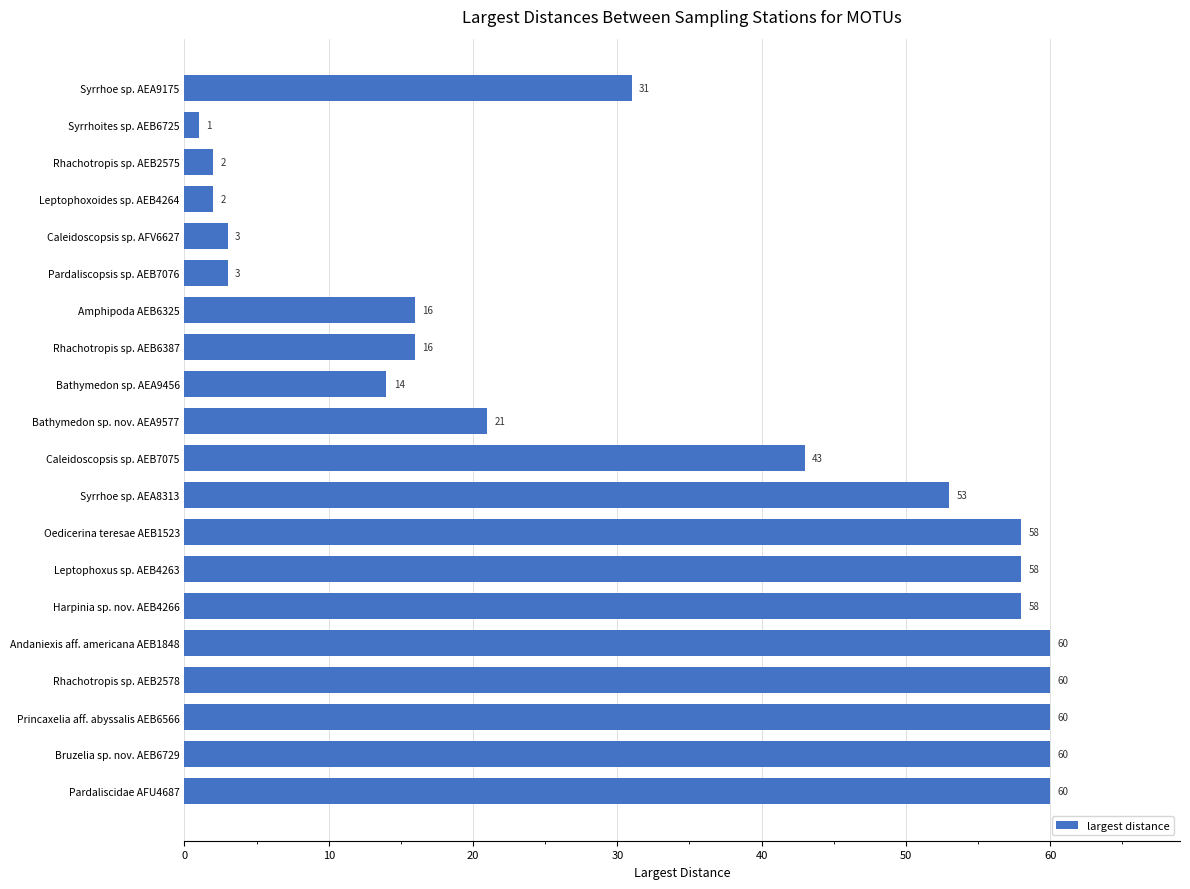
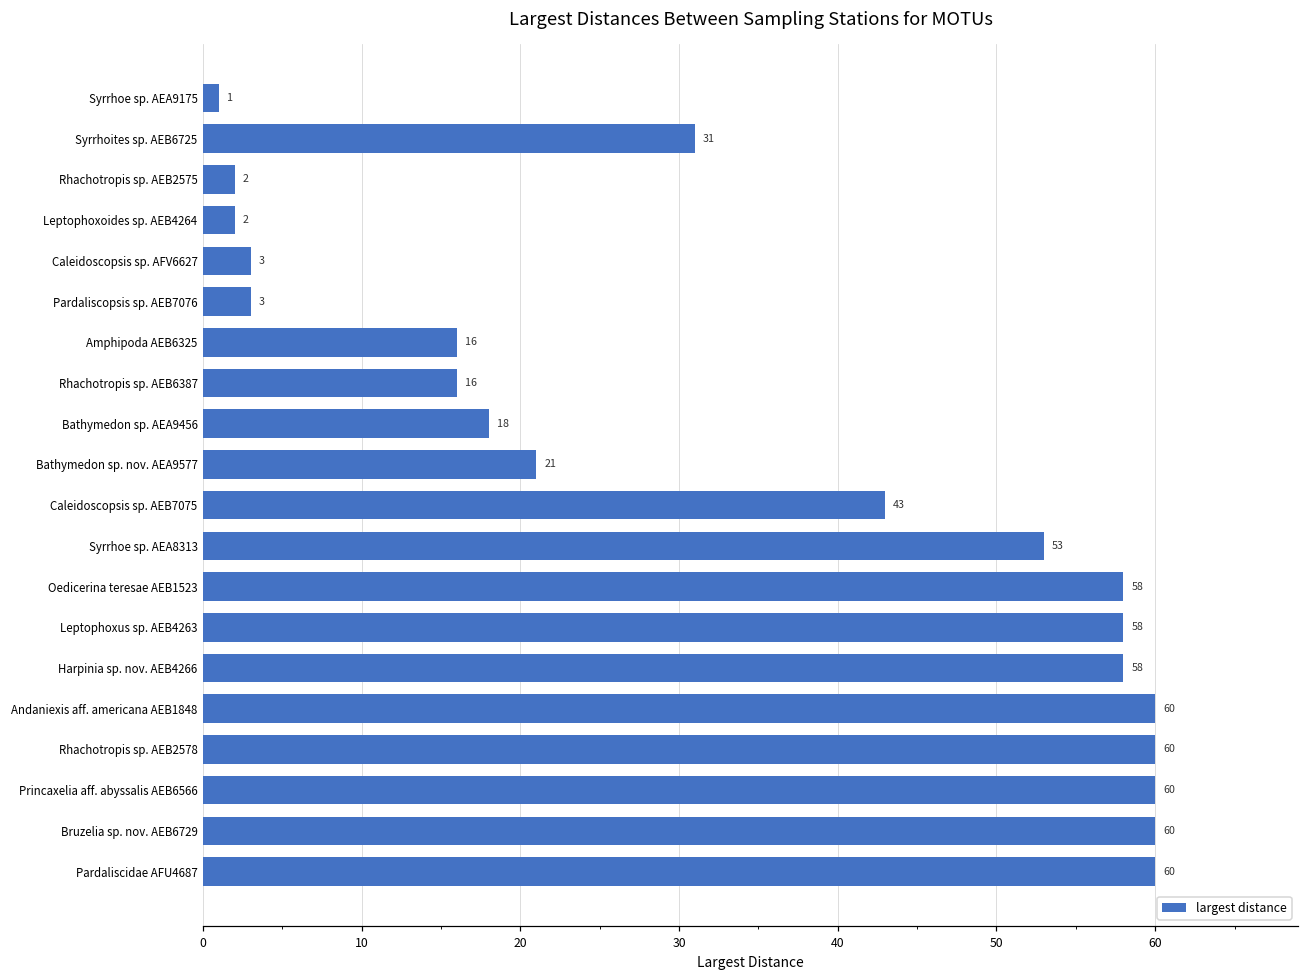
  {
-   "Syrrhoe sp. AEA9175": 31,
-   "Syrrhoites sp. AEB6725": 1,
+   "Syrrhoe sp. AEA9175": 1,
+   "Syrrhoites sp. AEB6725": 31,
    "Rhachotropis sp. AEB2575": 2,
    "Leptophoxoides sp. AEB4264": 2,
    "Caleidoscopsis sp. AFV6627": 3,
    "Pardaliscopsis sp. AEB7076": 3,
    "Amphipoda AEB6325": 16,
    "Rhachotropis sp. AEB6387": 16,
-   "Bathymedon sp. AEA9456": 14,
+   "Bathymedon sp. AEA9456": 18,
    "Bathymedon sp. nov. AEA9577": 21,
    "Caleidoscopsis sp. AEB7075": 43,
    "Syrrhoe sp. AEA8313": 53,
    "Oedicerina teresae AEB1523": 58,
    "Leptophoxus sp. AEB4263": 58,
    "Harpinia sp. nov. AEB4266": 58,
    "Andaniexis aff. americana AEB1848": 60,
    "Rhachotropis sp. AEB2578": 60,
    "Princaxelia aff. abyssalis AEB6566": 60,
    "Bruzelia sp. nov. AEB6729": 60,
    "Pardaliscidae AFU4687": 60
  }
